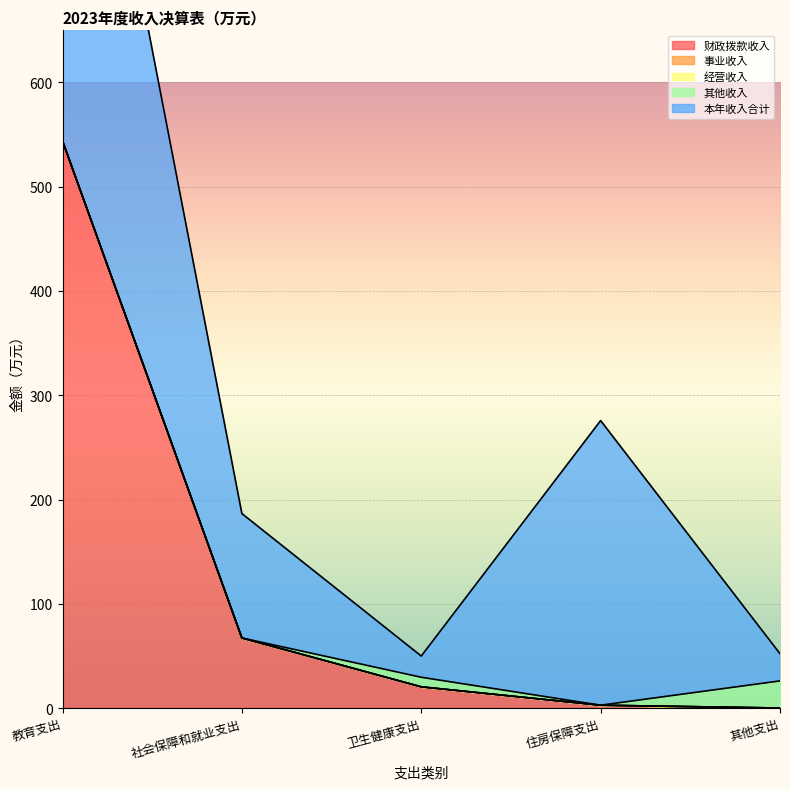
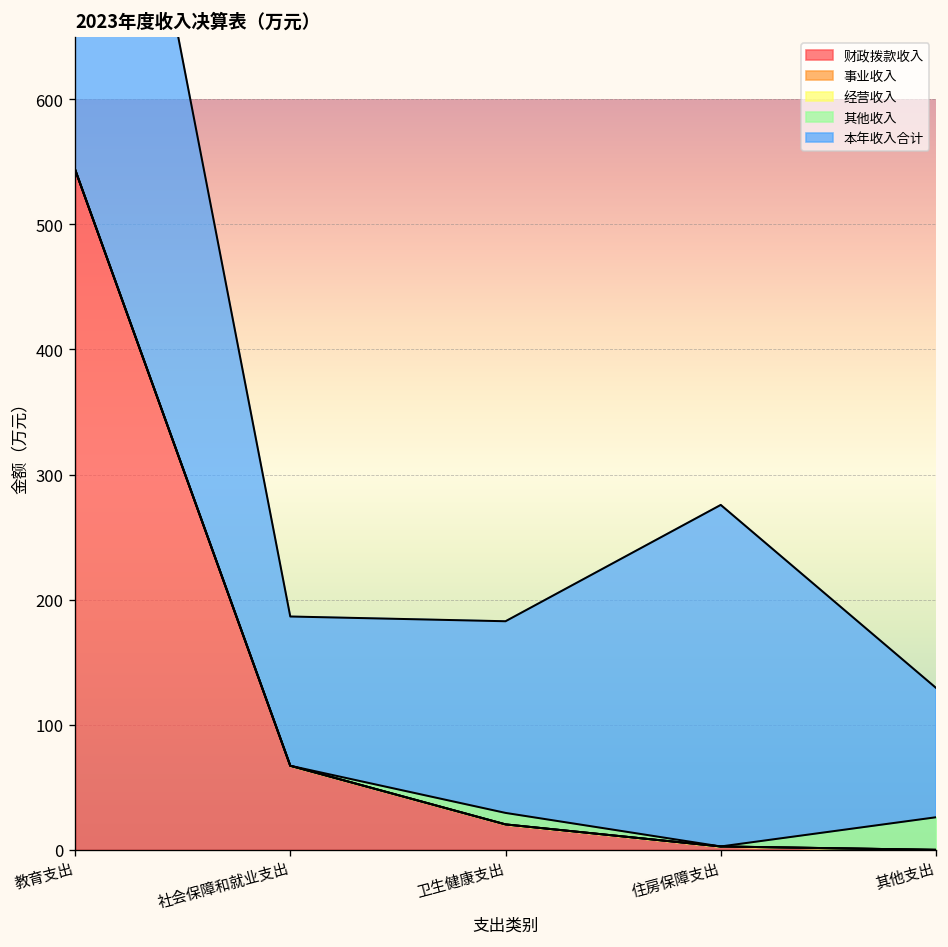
  {
    "经营收入": {
      "卫生健康支出": 20,
      "其他支出": 0
    },
    "其他收入": {
      "卫生健康支出": 9,
      "其他支出": 26
    },
    "本年收入合计": {
      "社会保障和就业支出": 119,
-     "卫生健康支出": 20,
+     "卫生健康支出": 153,
      "住房保障支出": 273,
-     "其他支出": 26
+     "其他支出": 103
    }
  }
